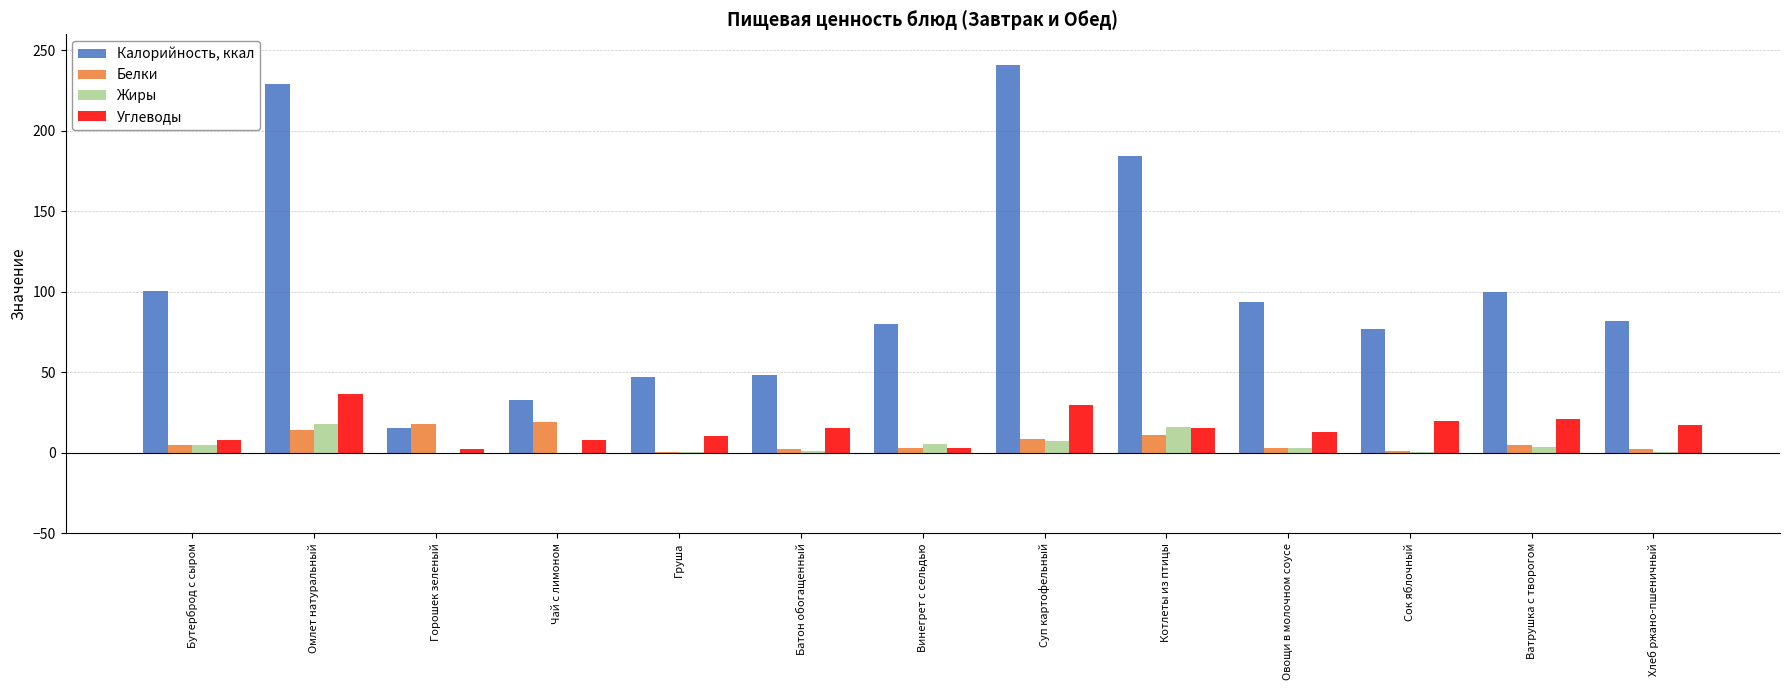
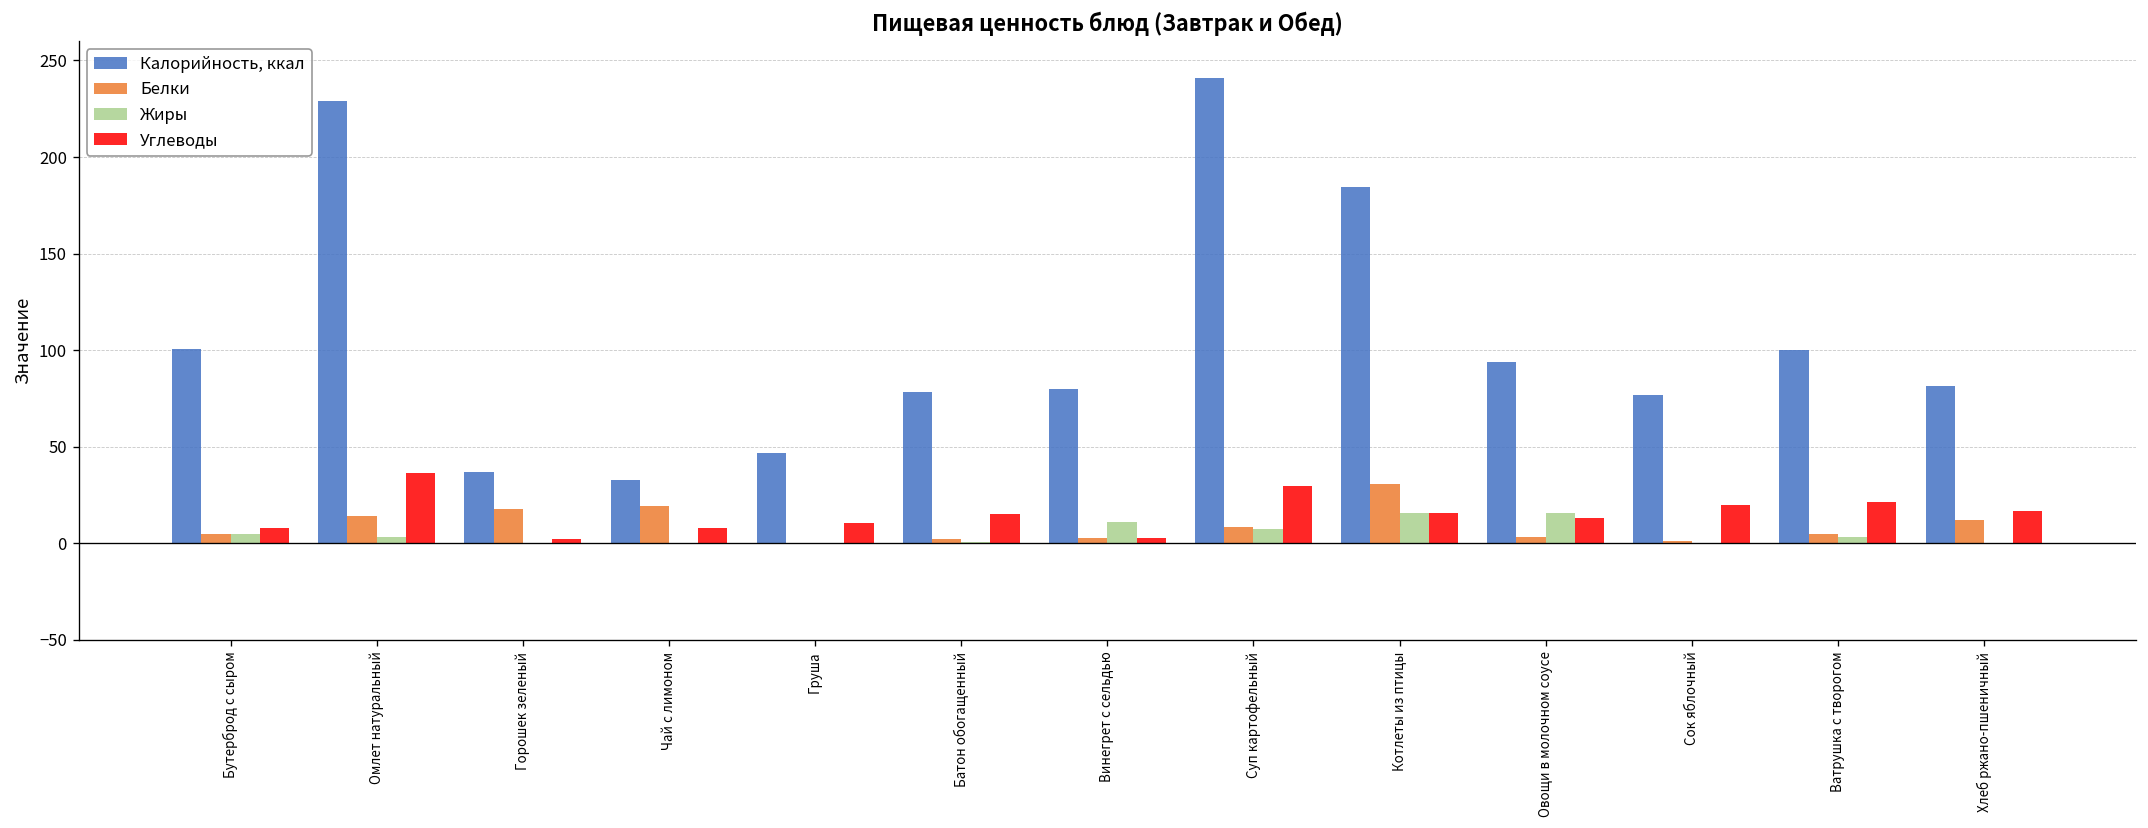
  {
    "Калорийность, ккал": {
      "Бутерброд с сыром": 101,
      "Омлет натуральный": 229,
-     "Горошек зеленый": 16,
+     "Горошек зеленый": 37,
      "Чай с лимоном": 33,
      "Груша": 47,
-     "Батон обогащенный": 48,
+     "Батон обогащенный": 79,
      "Винегрет с сельдью": 80,
      "Суп картофельный": 241,
      "Котлеты из птицы": 184,
      "Овощи в молочном соусе": 94,
      "Сок яблочный": 77,
      "Ватрушка с творогом": 100,
      "Хлеб ржано-пшеничный": 82
    },
    "Белки": {
      "Бутерброд с сыром": 5,
      "Омлет натуральный": 14,
      "Горошек зеленый": 18,
      "Чай с лимоном": 19,
      "Батон обогащенный": 2,
      "Винегрет с сельдью": 3,
      "Суп картофельный": 8,
-     "Котлеты из птицы": 11,
+     "Котлеты из птицы": 31,
      "Овощи в молочном соусе": 3,
      "Ватрушка с творогом": 5,
-     "Хлеб ржано-пшеничный": 3
+     "Хлеб ржано-пшеничный": 12
    },
    "Жиры": {
      "Бутерброд с сыром": 5,
-     "Омлет натуральный": 18,
+     "Омлет натуральный": 3,
      "Чай с лимоном": 0,
-     "Винегрет с сельдью": 6,
+     "Винегрет с сельдью": 11,
      "Суп картофельный": 7,
      "Котлеты из птицы": 16,
-     "Овощи в молочном соусе": 3,
+     "Овощи в молочном соусе": 16,
      "Ватрушка с творогом": 4
    },
    "Углеводы": {
      "Бутерброд с сыром": 8,
      "Омлет натуральный": 37,
      "Горошек зеленый": 3,
      "Чай с лимоном": 8,
      "Груша": 10,
      "Батон обогащенный": 15,
      "Винегрет с сельдью": 3,
      "Суп картофельный": 30,
      "Котлеты из птицы": 16,
      "Овощи в молочном соусе": 13,
      "Сок яблочный": 20,
      "Ватрушка с творогом": 21,
      "Хлеб ржано-пшеничный": 17
    }
  }
